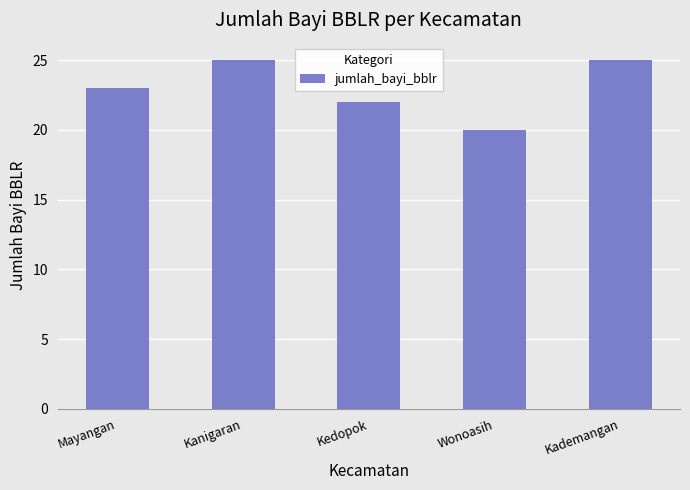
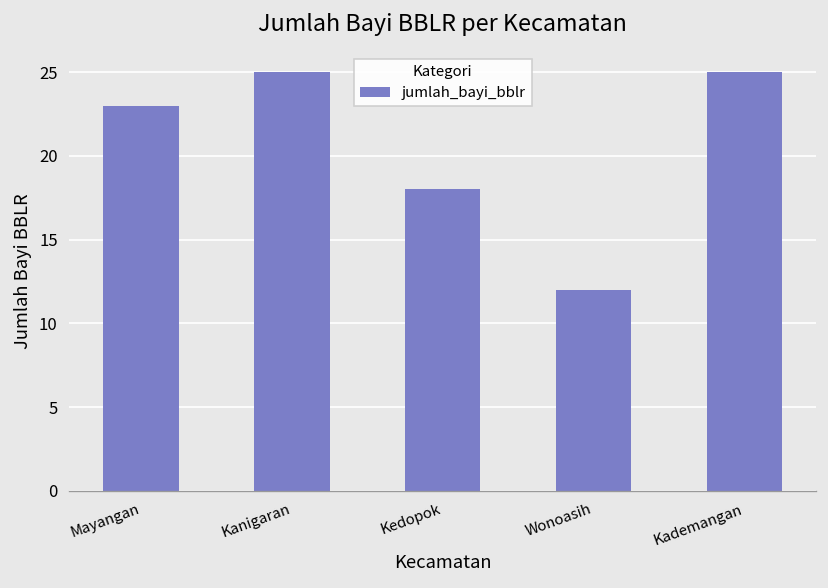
  {
    "Mayangan": 23,
    "Kanigaran": 25,
-   "Kedopok": 22,
-   "Wonoasih": 20,
+   "Kedopok": 18,
+   "Wonoasih": 12,
    "Kademangan": 25
  }
